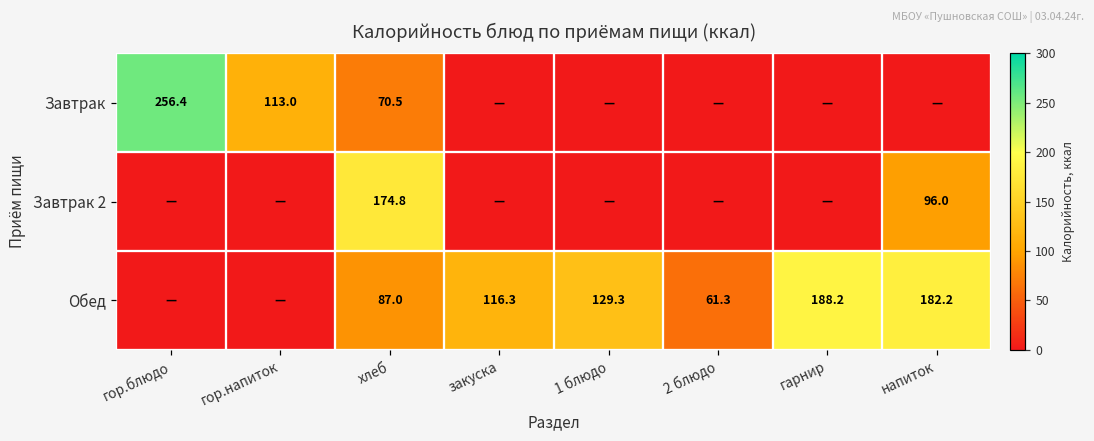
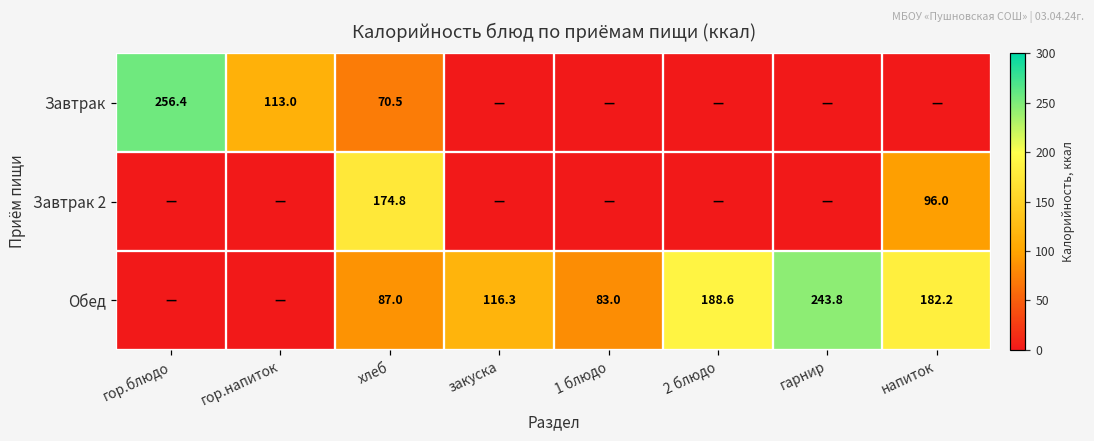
  {
    "Завтрак": {
      "гор.блюдо": 256.4,
      "гор.напиток": 113.0,
      "хлеб": 70.5
    },
    "Завтрак 2": {
      "хлеб": 174.8,
      "напиток": 96.0
    },
    "Обед": {
      "хлеб": 87.0,
      "закуска": 116.3,
-     "1 блюдо": 129.3,
-     "2 блюдо": 61.3,
-     "гарнир": 188.2,
+     "1 блюдо": 83.0,
+     "2 блюдо": 188.6,
+     "гарнир": 243.8,
      "напиток": 182.2
    }
  }
